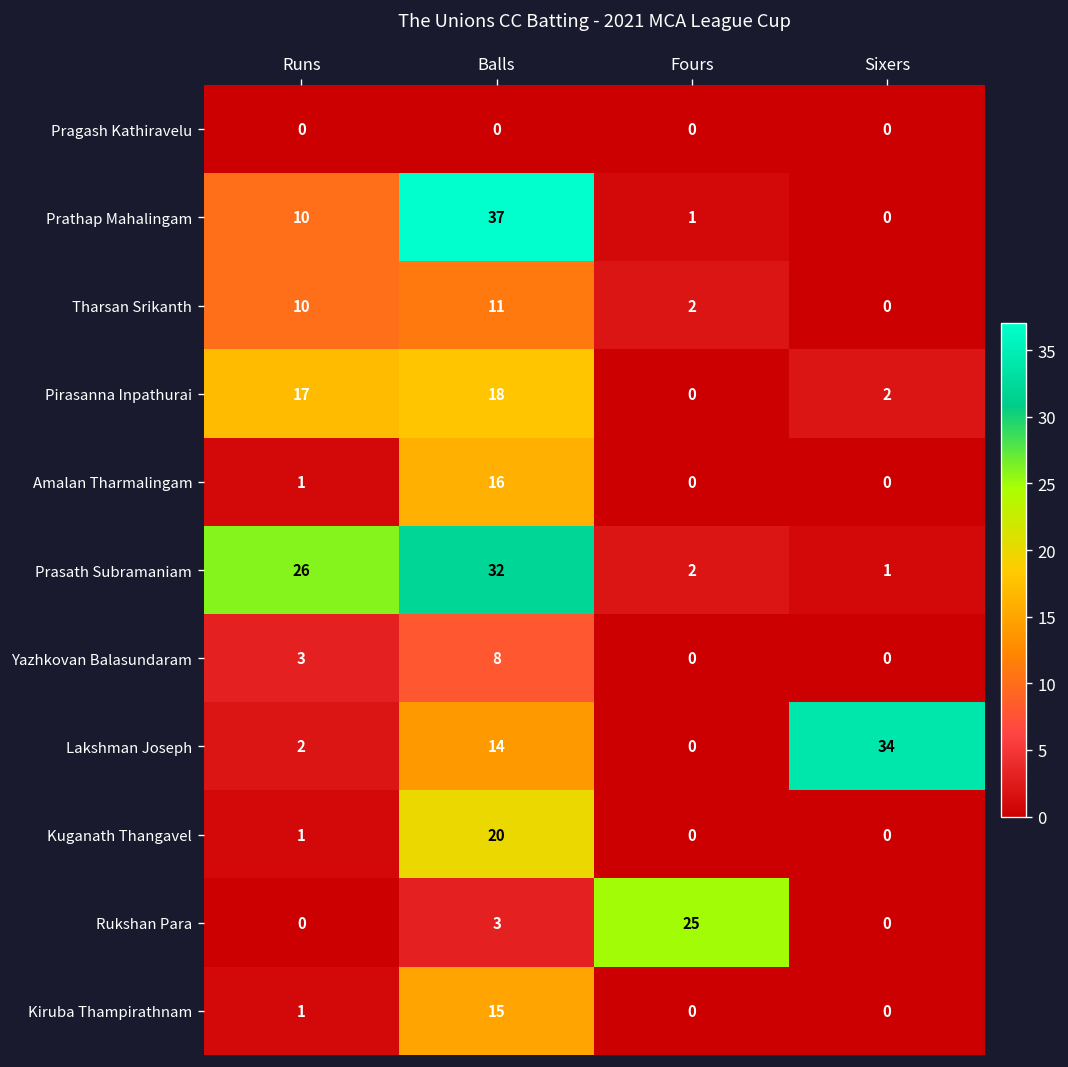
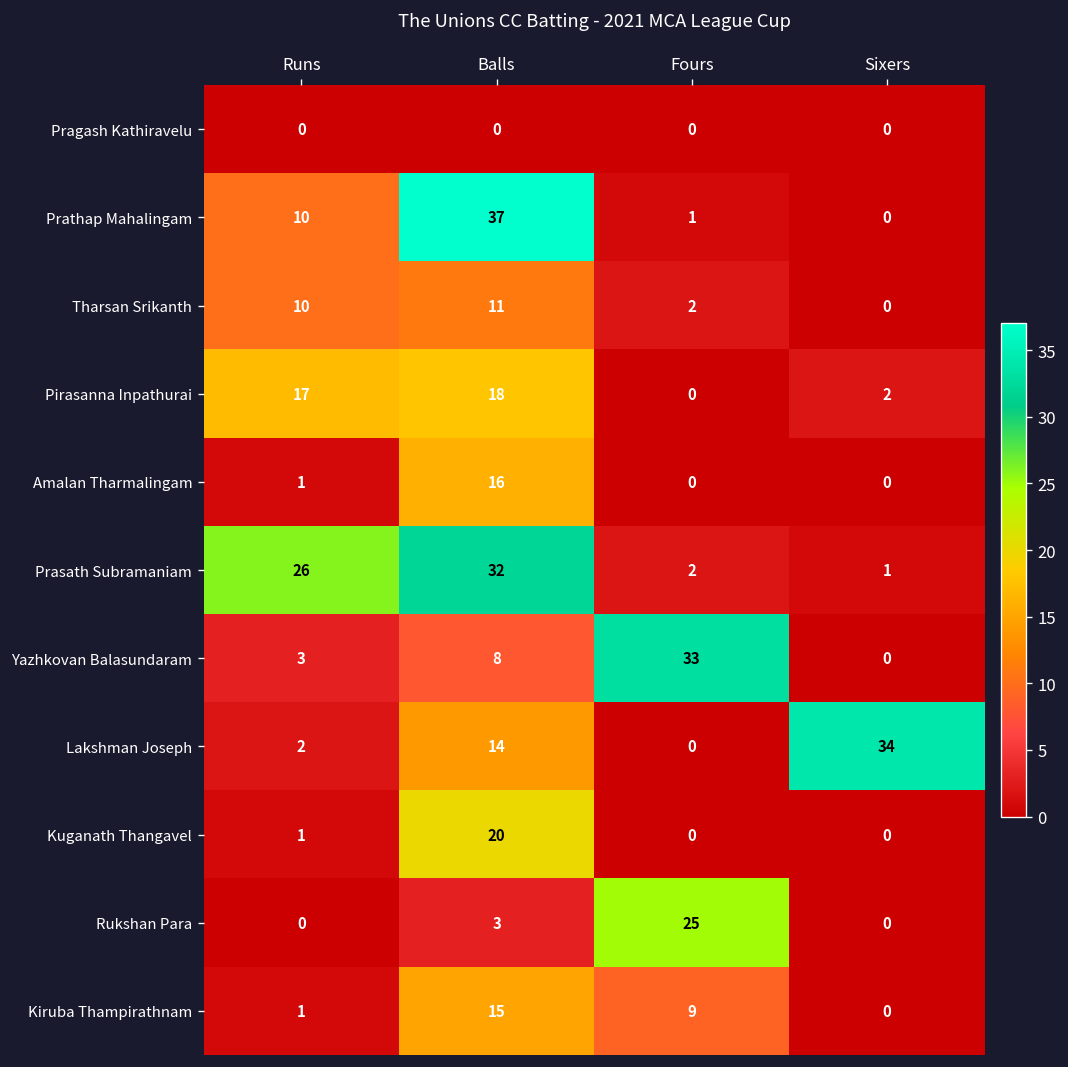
  {
    "Pragash Kathiravelu": {
      "Runs": 0,
      "Balls": 0,
      "Fours": 0,
      "Sixers": 0
    },
    "Prathap Mahalingam": {
      "Runs": 10,
      "Balls": 37,
      "Fours": 1,
      "Sixers": 0
    },
    "Tharsan Srikanth": {
      "Runs": 10,
      "Balls": 11,
      "Fours": 2,
      "Sixers": 0
    },
    "Pirasanna Inpathurai": {
      "Runs": 17,
      "Balls": 18,
      "Fours": 0,
      "Sixers": 2
    },
    "Amalan Tharmalingam": {
      "Runs": 1,
      "Balls": 16,
      "Fours": 0,
      "Sixers": 0
    },
    "Prasath Subramaniam": {
      "Runs": 26,
      "Balls": 32,
      "Fours": 2,
      "Sixers": 1
    },
    "Yazhkovan Balasundaram": {
      "Runs": 3,
      "Balls": 8,
-     "Fours": 0,
+     "Fours": 33,
      "Sixers": 0
    },
    "Lakshman Joseph": {
      "Runs": 2,
      "Balls": 14,
      "Fours": 0,
      "Sixers": 34
    },
    "Kuganath Thangavel": {
      "Runs": 1,
      "Balls": 20,
      "Fours": 0,
      "Sixers": 0
    },
    "Rukshan Para": {
      "Runs": 0,
      "Balls": 3,
      "Fours": 25,
      "Sixers": 0
    },
    "Kiruba Thampirathnam": {
      "Runs": 1,
      "Balls": 15,
-     "Fours": 0,
+     "Fours": 9,
      "Sixers": 0
    }
  }
